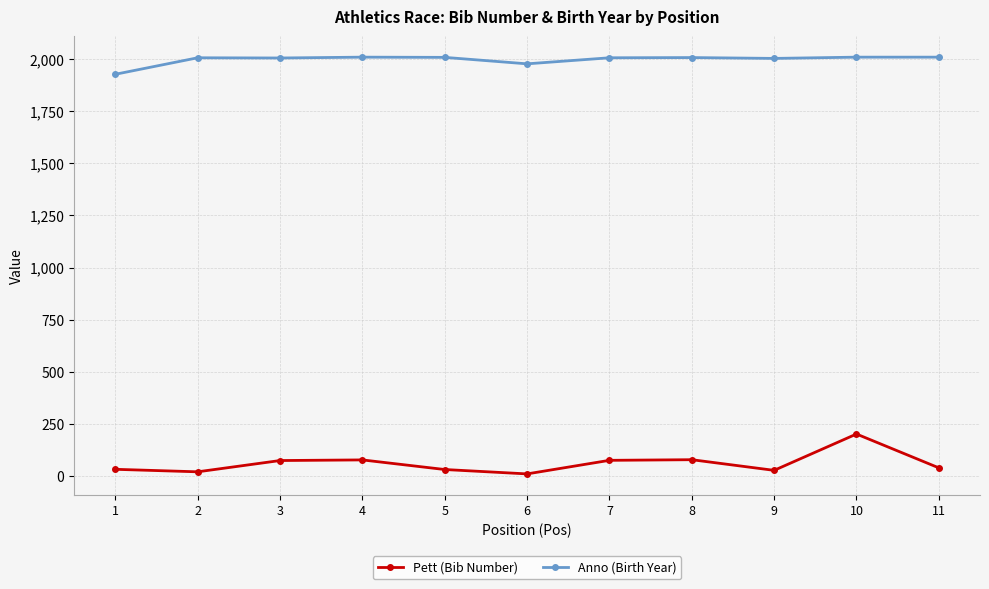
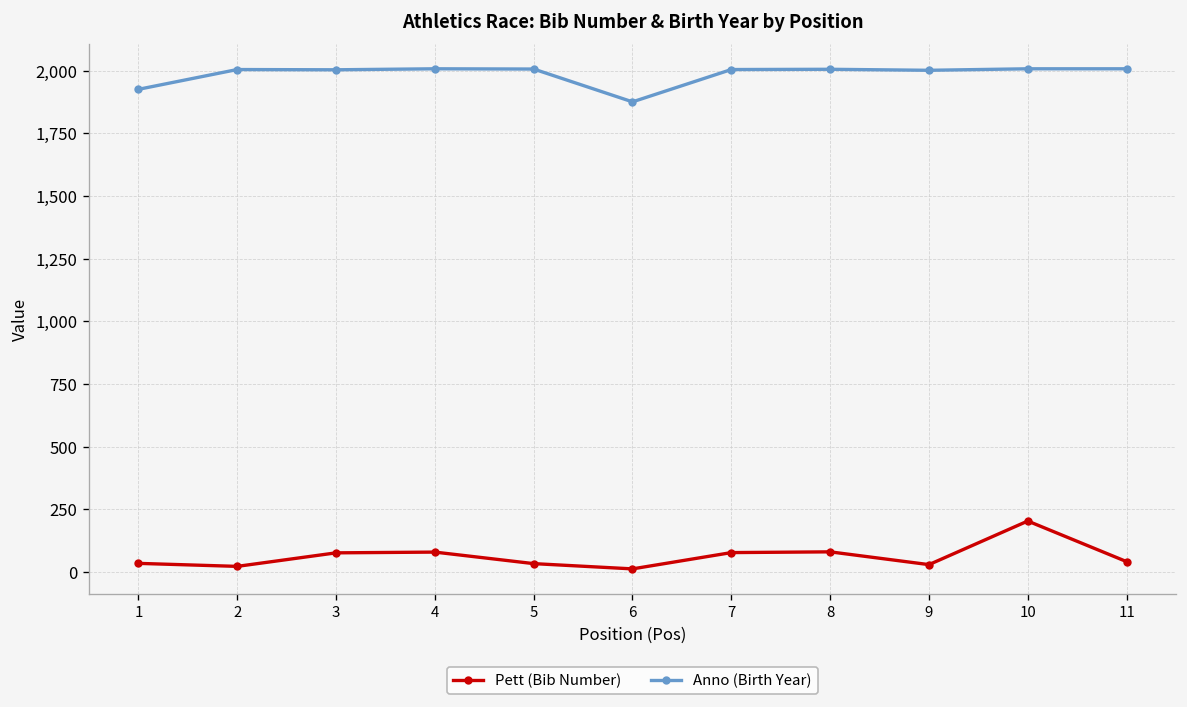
  {
    "Pett (Bib Number)": {
      "1": "30",
      "2": "20",
      "3": "80",
      "4": "80",
      "5": "30",
      "6": "10",
      "7": "80",
      "8": "80",
      "9": "30",
      "10": "200",
      "11": "40"
    },
    "Anno (Birth Year)": {
      "1": "1,930",
      "2": "2,010",
      "3": "2,000",
      "4": "2,010",
      "5": "2,010",
-     "6": "1,980",
+     "6": "1,880",
      "7": "2,010",
      "8": "2,010",
      "9": "2,000",
      "10": "2,010",
      "11": "2,010"
    }
  }
